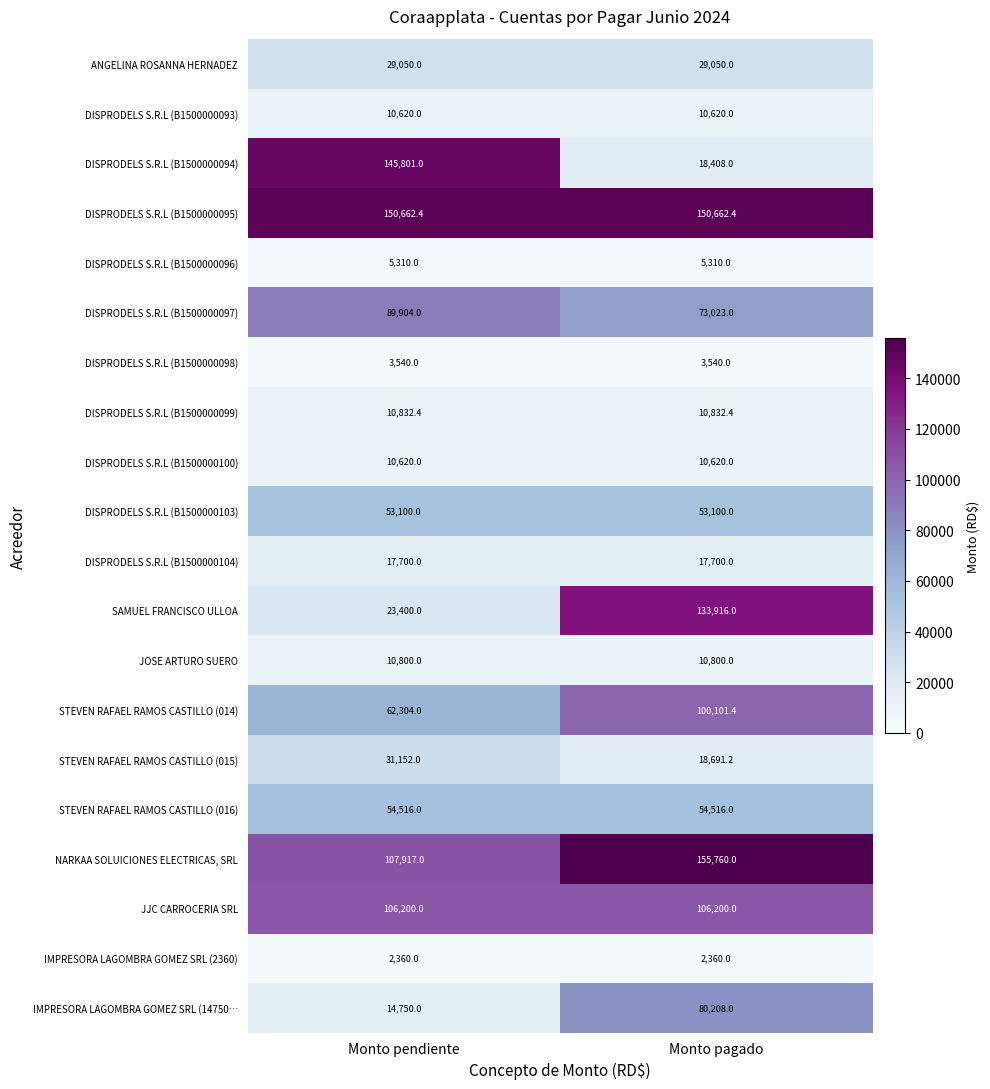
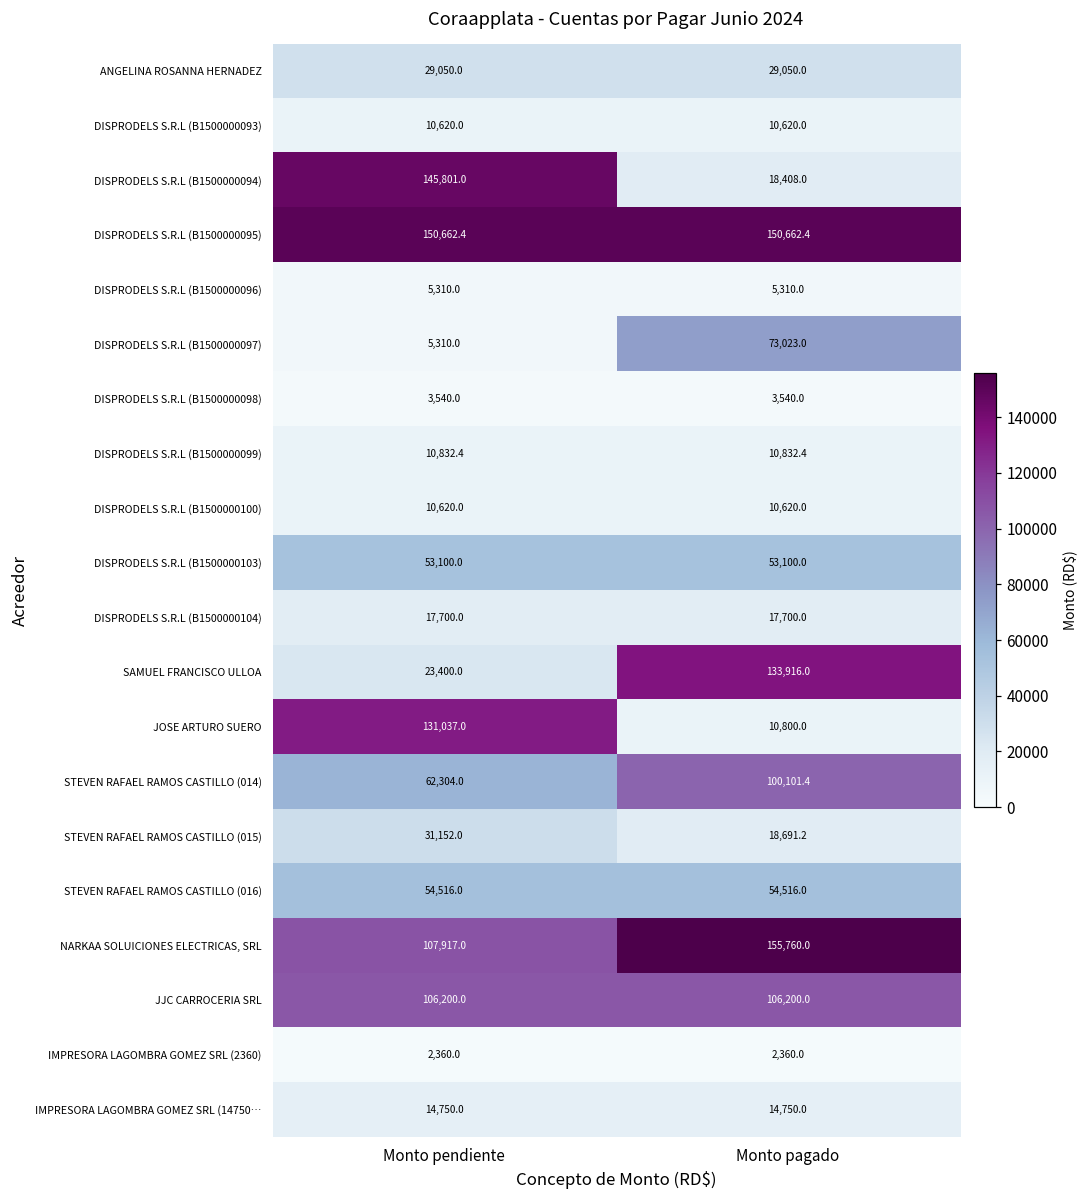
  {
    "ANGELINA ROSANNA HERNADEZ": {
      "Monto pendiente": "29,050.0",
      "Monto pagado": "29,050.0"
    },
    "DISPRODELS S.R.L (B1500000093)": {
      "Monto pendiente": "10,620.0",
      "Monto pagado": "10,620.0"
    },
    "DISPRODELS S.R.L (B1500000094)": {
      "Monto pendiente": "145,801.0",
      "Monto pagado": "18,408.0"
    },
    "DISPRODELS S.R.L (B1500000095)": {
      "Monto pendiente": "150,662.4",
      "Monto pagado": "150,662.4"
    },
    "DISPRODELS S.R.L (B1500000096)": {
      "Monto pendiente": "5,310.0",
      "Monto pagado": "5,310.0"
    },
    "DISPRODELS S.R.L (B1500000097)": {
-     "Monto pendiente": "89,904.0",
+     "Monto pendiente": "5,310.0",
      "Monto pagado": "73,023.0"
    },
    "DISPRODELS S.R.L (B1500000098)": {
      "Monto pendiente": "3,540.0",
      "Monto pagado": "3,540.0"
    },
    "DISPRODELS S.R.L (B1500000099)": {
      "Monto pendiente": "10,832.4",
      "Monto pagado": "10,832.4"
    },
    "DISPRODELS S.R.L (B1500000100)": {
      "Monto pendiente": "10,620.0",
      "Monto pagado": "10,620.0"
    },
    "DISPRODELS S.R.L (B1500000103)": {
      "Monto pendiente": "53,100.0",
      "Monto pagado": "53,100.0"
    },
    "DISPRODELS S.R.L (B1500000104)": {
      "Monto pendiente": "17,700.0",
      "Monto pagado": "17,700.0"
    },
    "SAMUEL FRANCISCO ULLOA": {
      "Monto pendiente": "23,400.0",
      "Monto pagado": "133,916.0"
    },
    "JOSE ARTURO SUERO": {
-     "Monto pendiente": "10,800.0",
+     "Monto pendiente": "131,037.0",
      "Monto pagado": "10,800.0"
    },
    "STEVEN RAFAEL RAMOS CASTILLO (014)": {
      "Monto pendiente": "62,304.0",
      "Monto pagado": "100,101.4"
    },
    "STEVEN RAFAEL RAMOS CASTILLO (015)": {
      "Monto pendiente": "31,152.0",
      "Monto pagado": "18,691.2"
    },
    "STEVEN RAFAEL RAMOS CASTILLO (016)": {
      "Monto pendiente": "54,516.0",
      "Monto pagado": "54,516.0"
    },
    "NARKAA SOLUICIONES ELECTRICAS, SRL": {
      "Monto pendiente": "107,917.0",
      "Monto pagado": "155,760.0"
    },
    "JJC CARROCERIA SRL": {
      "Monto pendiente": "106,200.0",
      "Monto pagado": "106,200.0"
    },
    "IMPRESORA LAGOMBRA GOMEZ SRL (2360)": {
      "Monto pendiente": "2,360.0",
      "Monto pagado": "2,360.0"
    },
    "IMPRESORA LAGOMBRA GOMEZ SRL (14750…": {
      "Monto pendiente": "14,750.0",
-     "Monto pagado": "80,208.0"
+     "Monto pagado": "14,750.0"
    }
  }
